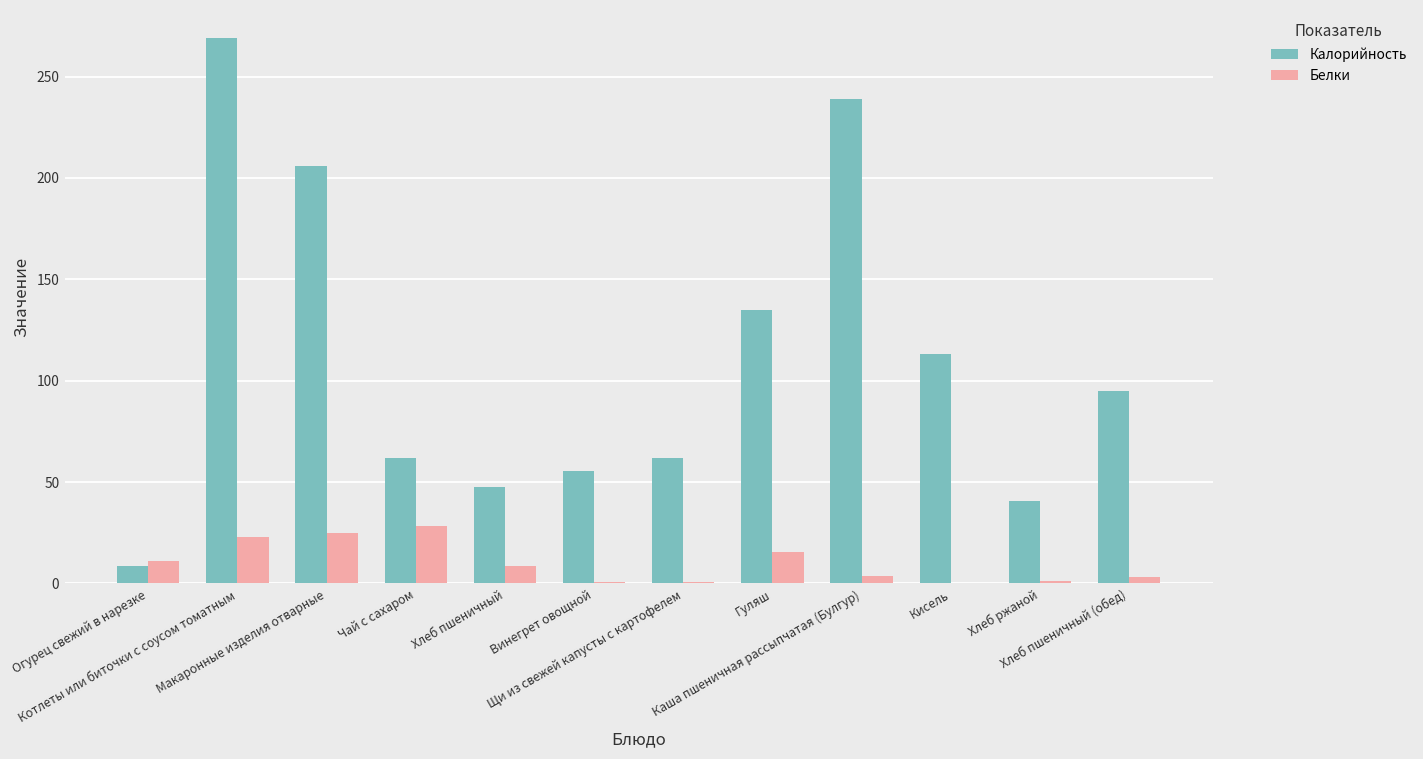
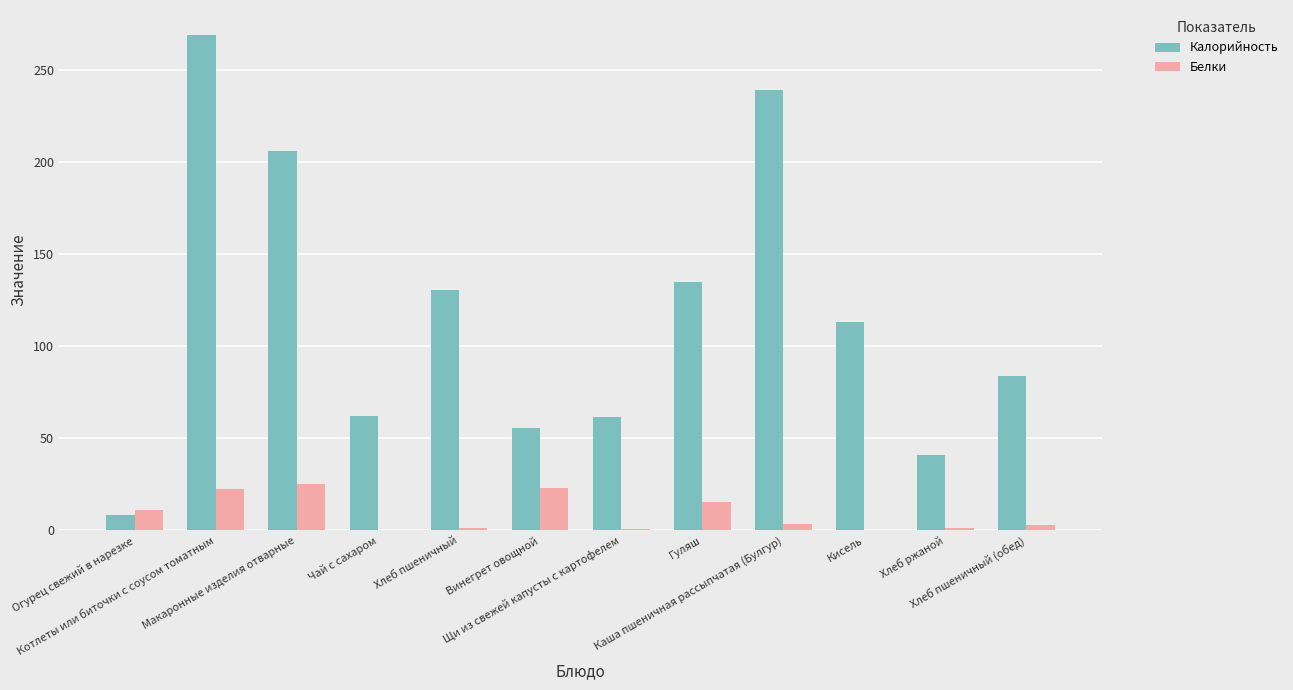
  {
    "Калорийность": {
      "Огурец свежий в нарезке": 8,
      "Котлеты или биточки с соусом томатным": 269,
      "Макаронные изделия отварные": 206,
      "Чай с сахаром": 62,
-     "Хлеб пшеничный": 47,
+     "Хлеб пшеничный": 130,
      "Винегрет овощной": 56,
      "Щи из свежей капусты с картофелем": 62,
      "Гуляш": 135,
      "Каша пшеничная рассыпчатая (Булгур)": 239,
      "Кисель": 113,
      "Хлеб ржаной": 41,
-     "Хлеб пшеничный (обед)": 95
+     "Хлеб пшеничный (обед)": 84
    },
    "Белки": {
      "Огурец свежий в нарезке": 11,
      "Котлеты или биточки с соусом томатным": 23,
      "Макаронные изделия отварные": 25,
-     "Чай с сахаром": 29,
-     "Хлеб пшеничный": 8,
-     "Винегрет овощной": 1,
+     "Чай с сахаром": 0,
+     "Хлеб пшеничный": 2,
+     "Винегрет овощной": 23,
      "Гуляш": 16,
      "Каша пшеничная рассыпчатая (Булгур)": 4,
      "Хлеб пшеничный (обед)": 3
    }
  }
